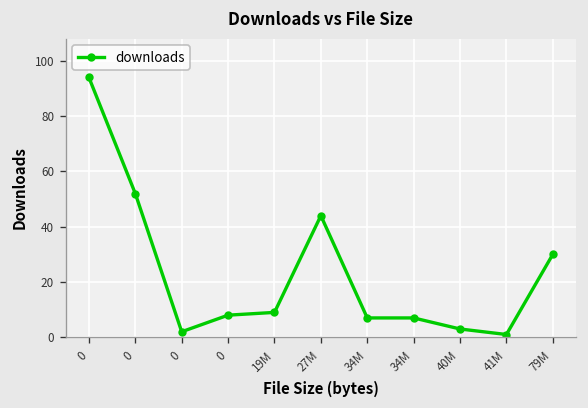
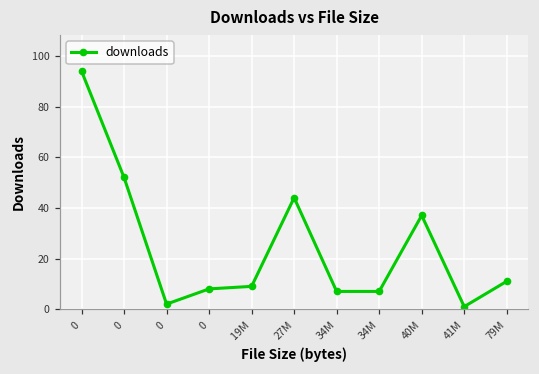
  {
    "19M": 9,
    "27M": 44,
-   "40M": 3,
+   "40M": 37,
    "41M": 1,
-   "79M": 30
+   "79M": 11
  }
